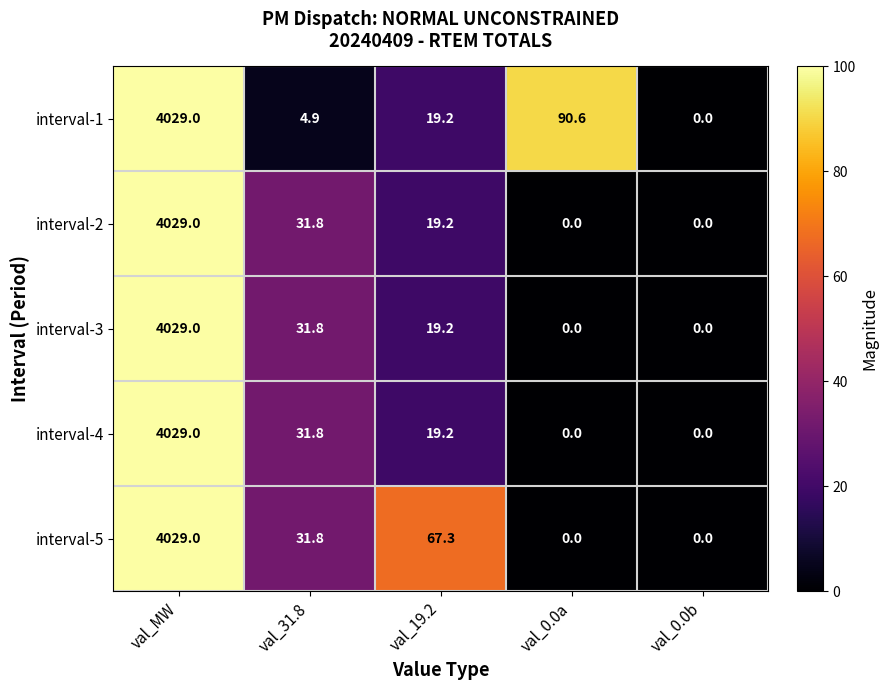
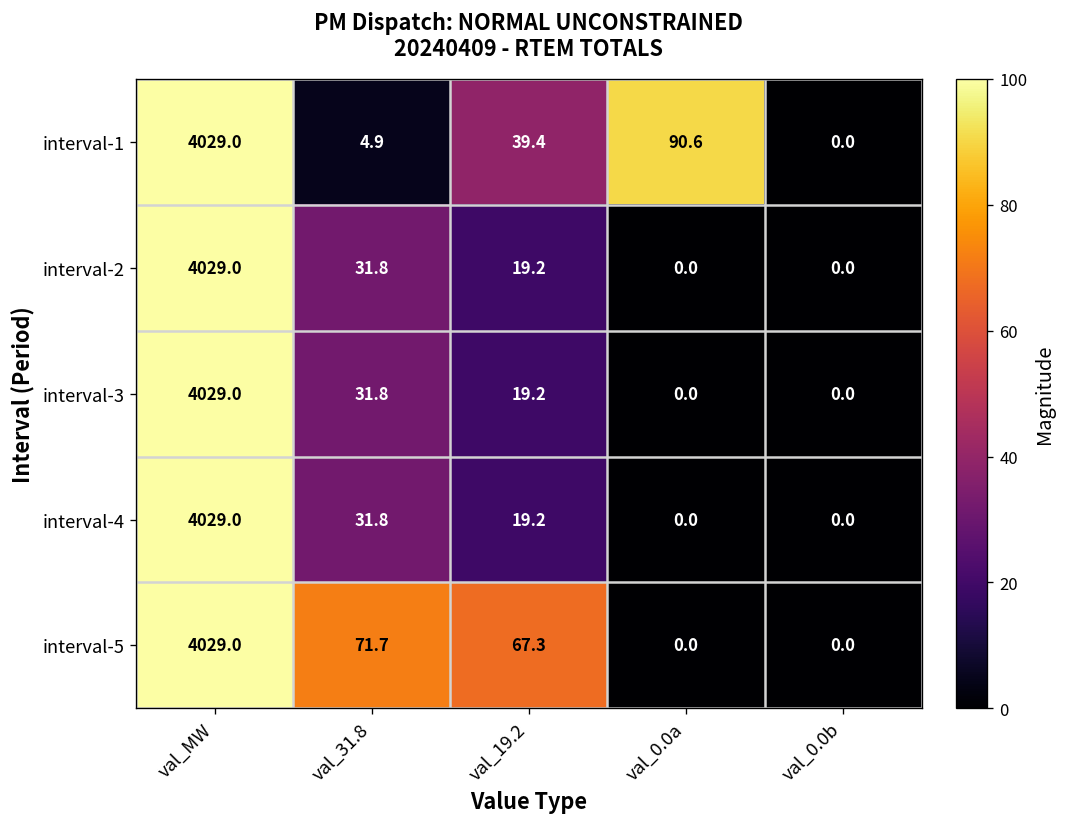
  {
    "interval-1": {
      "val_MW": 4029.0,
      "val_31.8": 4.9,
-     "val_19.2": 19.2,
+     "val_19.2": 39.4,
      "val_0.0a": 90.6,
      "val_0.0b": 0.0
    },
    "interval-2": {
      "val_MW": 4029.0,
      "val_31.8": 31.8,
      "val_19.2": 19.2,
      "val_0.0a": 0.0,
      "val_0.0b": 0.0
    },
    "interval-3": {
      "val_MW": 4029.0,
      "val_31.8": 31.8,
      "val_19.2": 19.2,
      "val_0.0a": 0.0,
      "val_0.0b": 0.0
    },
    "interval-4": {
      "val_MW": 4029.0,
      "val_31.8": 31.8,
      "val_19.2": 19.2,
      "val_0.0a": 0.0,
      "val_0.0b": 0.0
    },
    "interval-5": {
      "val_MW": 4029.0,
-     "val_31.8": 31.8,
+     "val_31.8": 71.7,
      "val_19.2": 67.3,
      "val_0.0a": 0.0,
      "val_0.0b": 0.0
    }
  }
